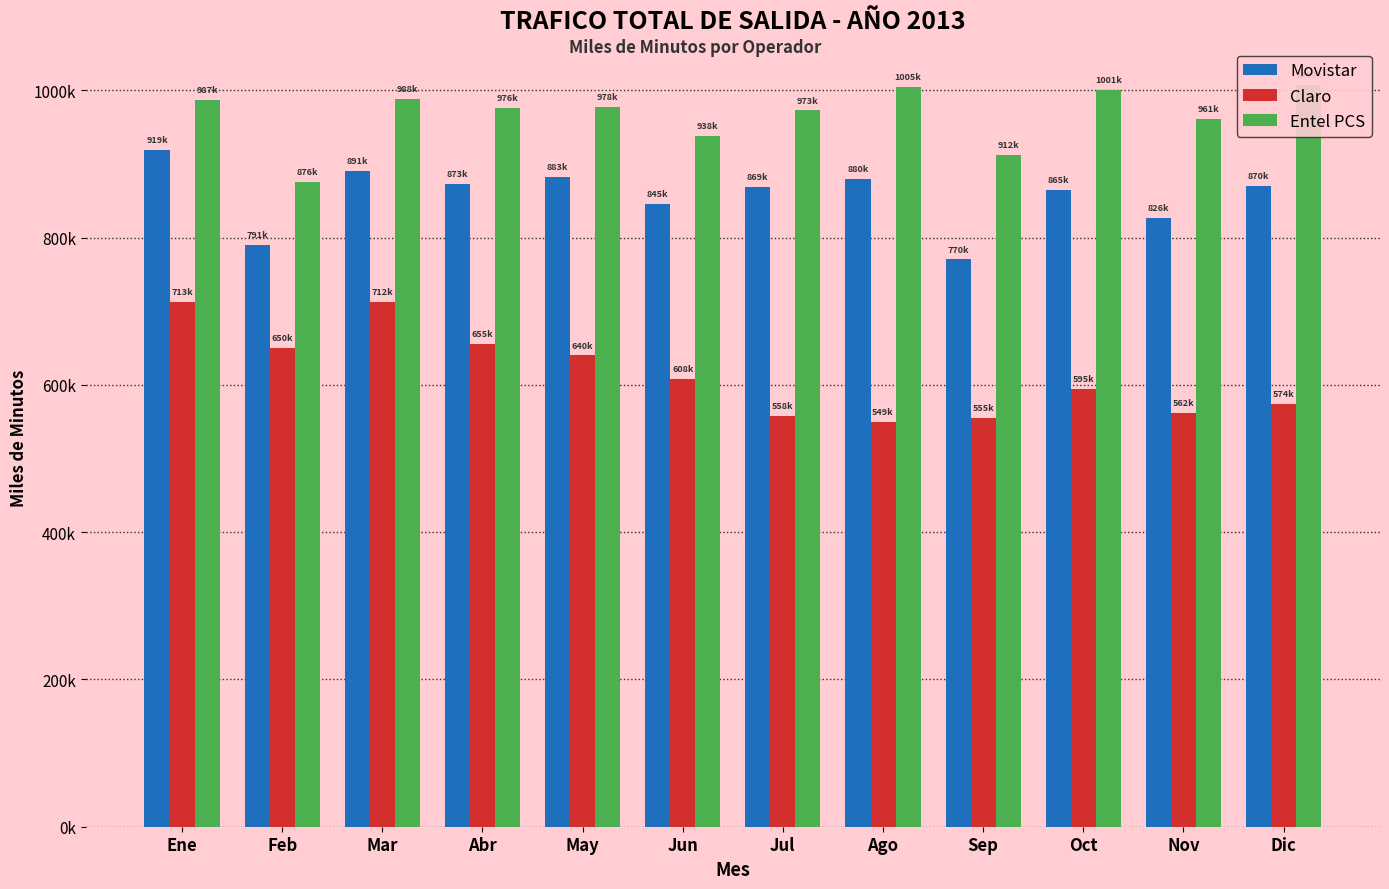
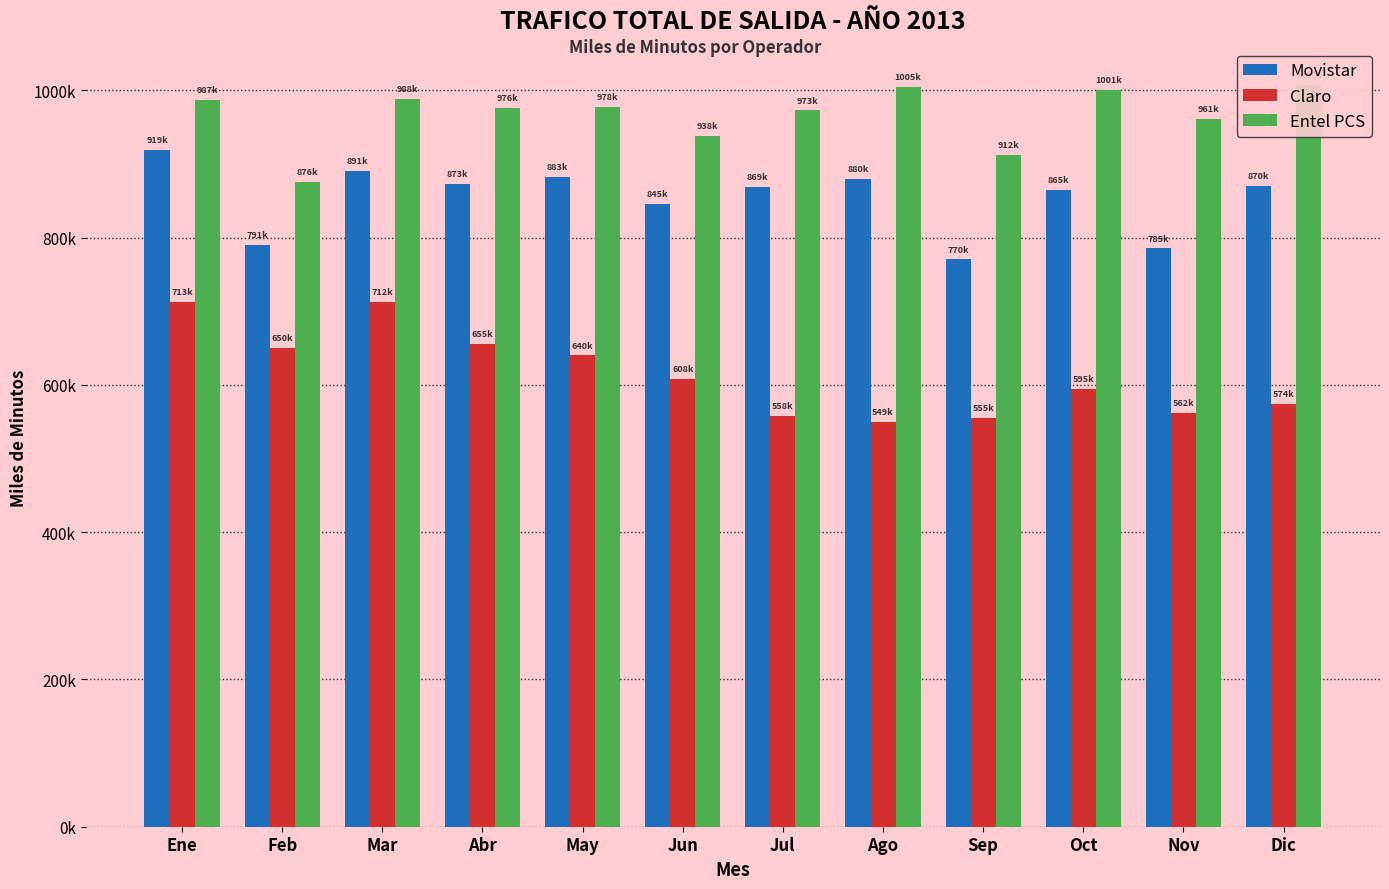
  {
    "Movistar": {
      "Ene": "919k",
      "Feb": "791k",
      "Mar": "891k",
      "Abr": "873k",
      "May": "883k",
      "Jun": "845k",
      "Jul": "869k",
      "Ago": "880k",
      "Sep": "770k",
      "Oct": "865k",
-     "Nov": "826k",
+     "Nov": "785k",
      "Dic": "870k"
    },
    "Claro": {
      "Ene": "713k",
      "Feb": "650k",
      "Mar": "712k",
      "Abr": "655k",
      "May": "640k",
      "Jun": "608k",
      "Jul": "558k",
      "Ago": "549k",
      "Sep": "555k",
      "Oct": "595k",
      "Nov": "562k",
      "Dic": "574k"
    },
    "Entel PCS": {
      "Ene": "987k",
      "Feb": "876k",
      "Mar": "988k",
      "Abr": "976k",
      "May": "978k",
      "Jun": "938k",
      "Jul": "973k",
      "Ago": "1005k",
      "Sep": "912k",
      "Oct": "1001k",
      "Nov": "961k"
    }
  }
